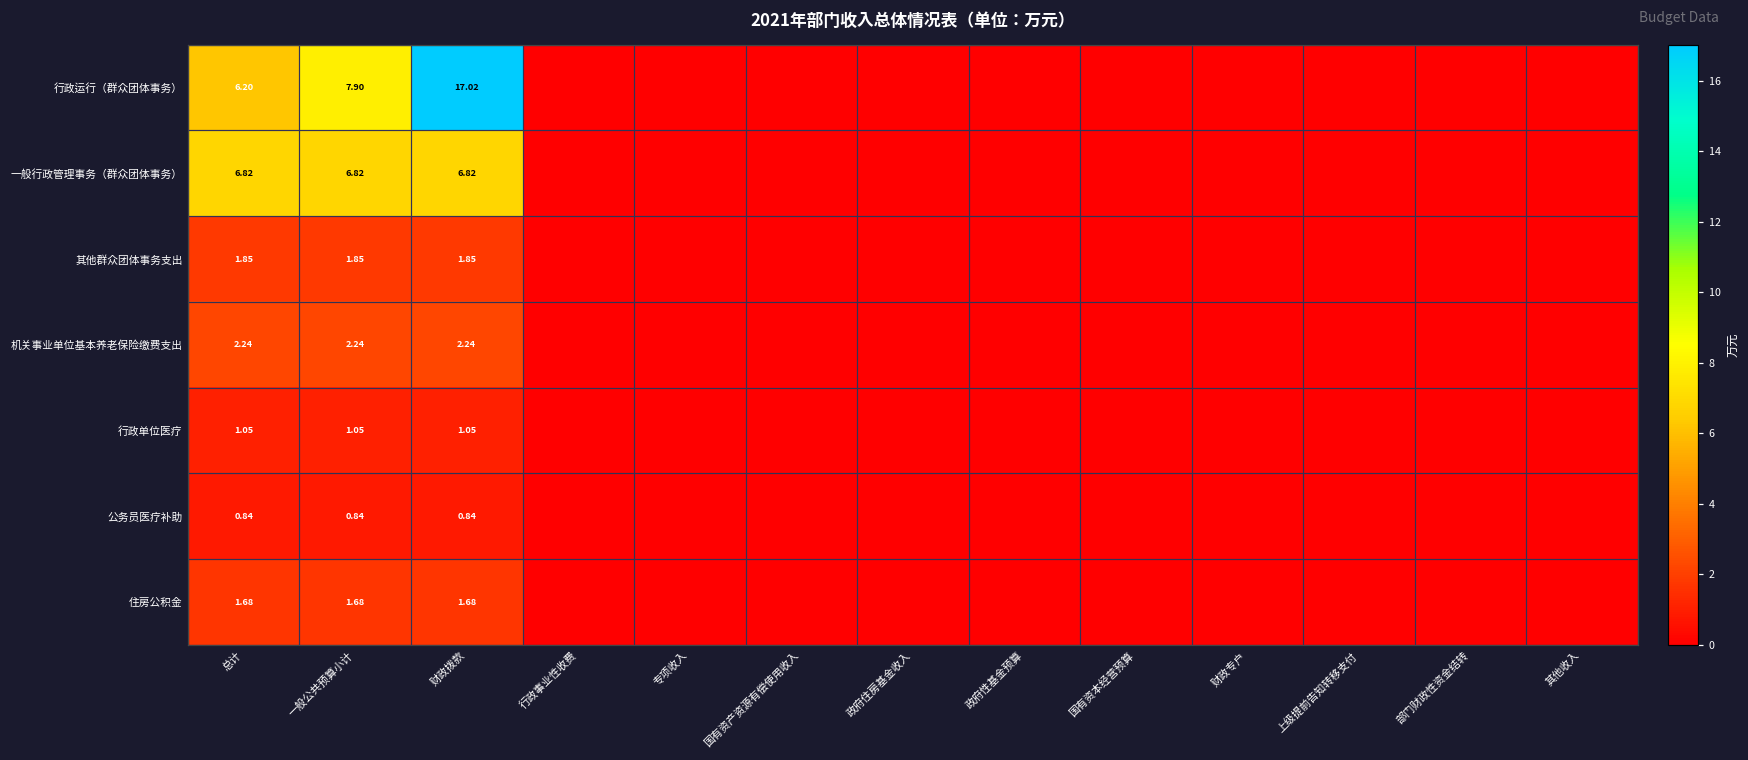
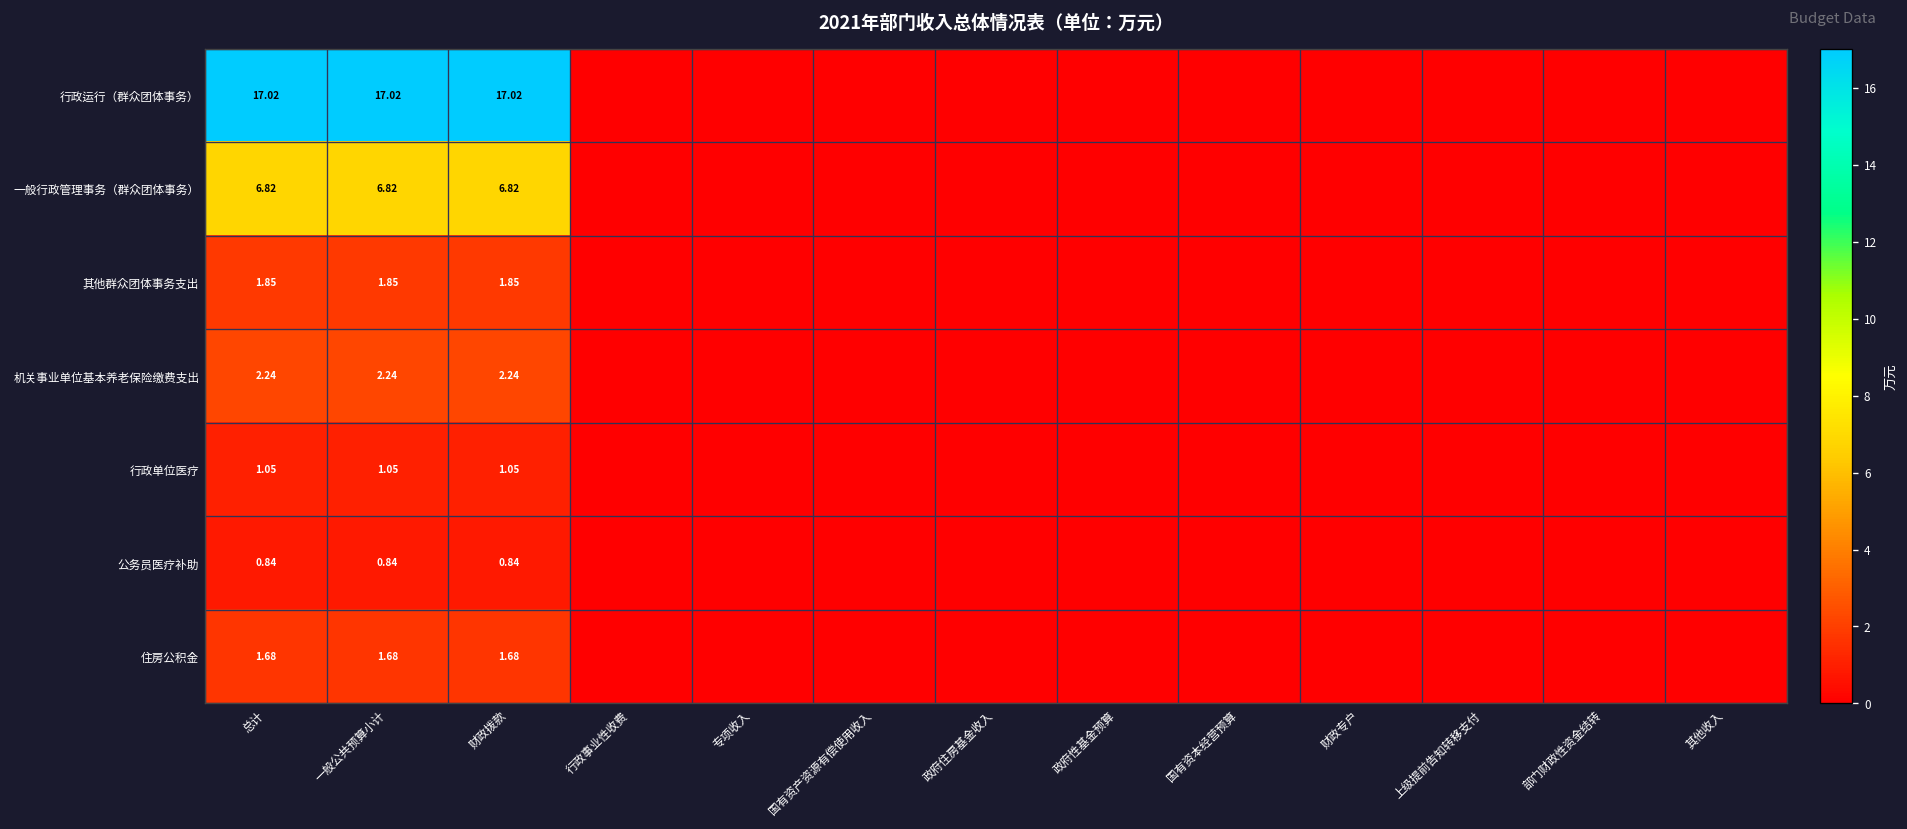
  {
    "行政运行（群众团体事务）": {
-     "总计": 6.20,
-     "一般公共预算小计": 7.90,
+     "总计": 17.02,
+     "一般公共预算小计": 17.02,
      "财政拨款": 17.02
    },
    "一般行政管理事务（群众团体事务）": {
      "总计": 6.82,
      "一般公共预算小计": 6.82,
      "财政拨款": 6.82
    },
    "其他群众团体事务支出": {
      "总计": 1.85,
      "一般公共预算小计": 1.85,
      "财政拨款": 1.85
    },
    "机关事业单位基本养老保险缴费支出": {
      "总计": 2.24,
      "一般公共预算小计": 2.24,
      "财政拨款": 2.24
    },
    "行政单位医疗": {
      "总计": 1.05,
      "一般公共预算小计": 1.05,
      "财政拨款": 1.05
    },
    "公务员医疗补助": {
      "总计": 0.84,
      "一般公共预算小计": 0.84,
      "财政拨款": 0.84
    },
    "住房公积金": {
      "总计": 1.68,
      "一般公共预算小计": 1.68,
      "财政拨款": 1.68
    }
  }
